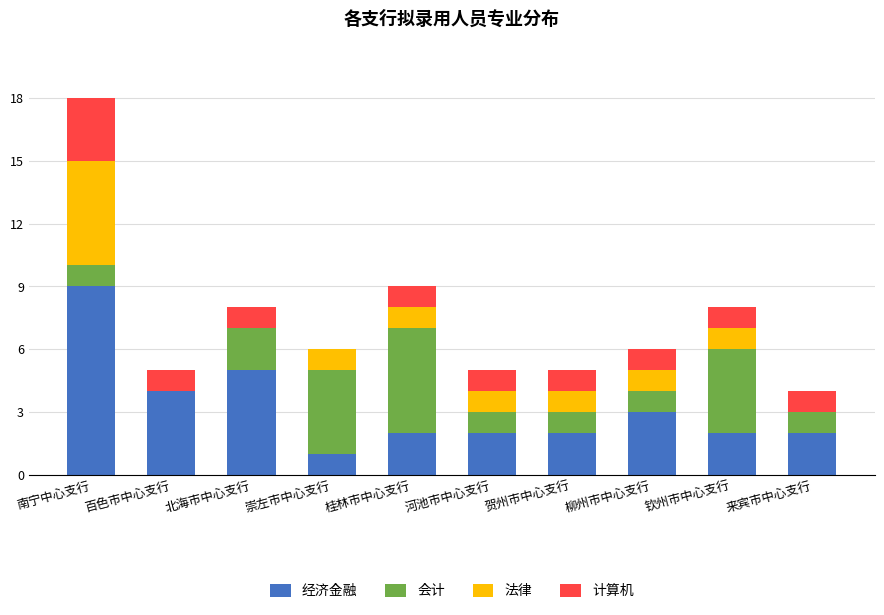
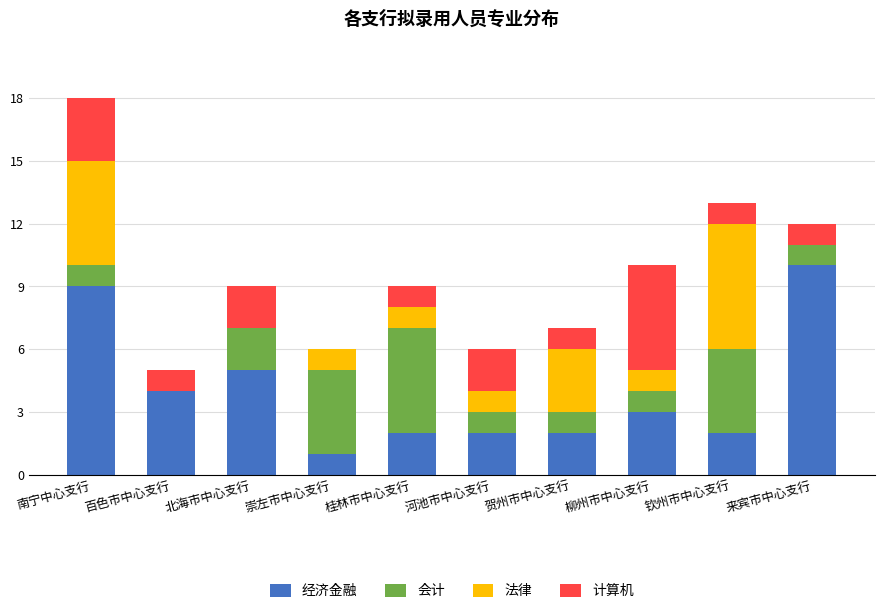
  {
    "经济金融": {
      "南宁中心支行": 9,
      "百色市中心支行": 4,
      "北海市中心支行": 5,
      "崇左市中心支行": 1,
      "桂林市中心支行": 2,
      "河池市中心支行": 2,
      "贺州市中心支行": 2,
      "柳州市中心支行": 3,
      "钦州市中心支行": 2,
-     "来宾市中心支行": 2
+     "来宾市中心支行": 10
    },
    "会计": {
      "南宁中心支行": 1,
      "百色市中心支行": 0,
      "北海市中心支行": 2,
      "崇左市中心支行": 4,
      "桂林市中心支行": 5,
      "河池市中心支行": 1,
      "贺州市中心支行": 1,
      "柳州市中心支行": 1,
      "钦州市中心支行": 4,
      "来宾市中心支行": 1
    },
    "法律": {
      "南宁中心支行": 5,
      "百色市中心支行": 0,
      "北海市中心支行": 0,
      "崇左市中心支行": 1,
      "桂林市中心支行": 1,
      "河池市中心支行": 1,
-     "贺州市中心支行": 1,
+     "贺州市中心支行": 3,
      "柳州市中心支行": 1,
-     "钦州市中心支行": 1,
+     "钦州市中心支行": 6,
      "来宾市中心支行": 0
    },
    "计算机": {
      "南宁中心支行": 3,
      "百色市中心支行": 1,
-     "北海市中心支行": 1,
+     "北海市中心支行": 2,
      "崇左市中心支行": 0,
      "桂林市中心支行": 1,
-     "河池市中心支行": 1,
+     "河池市中心支行": 2,
      "贺州市中心支行": 1,
-     "柳州市中心支行": 1,
+     "柳州市中心支行": 5,
      "钦州市中心支行": 1,
      "来宾市中心支行": 1
    }
  }
